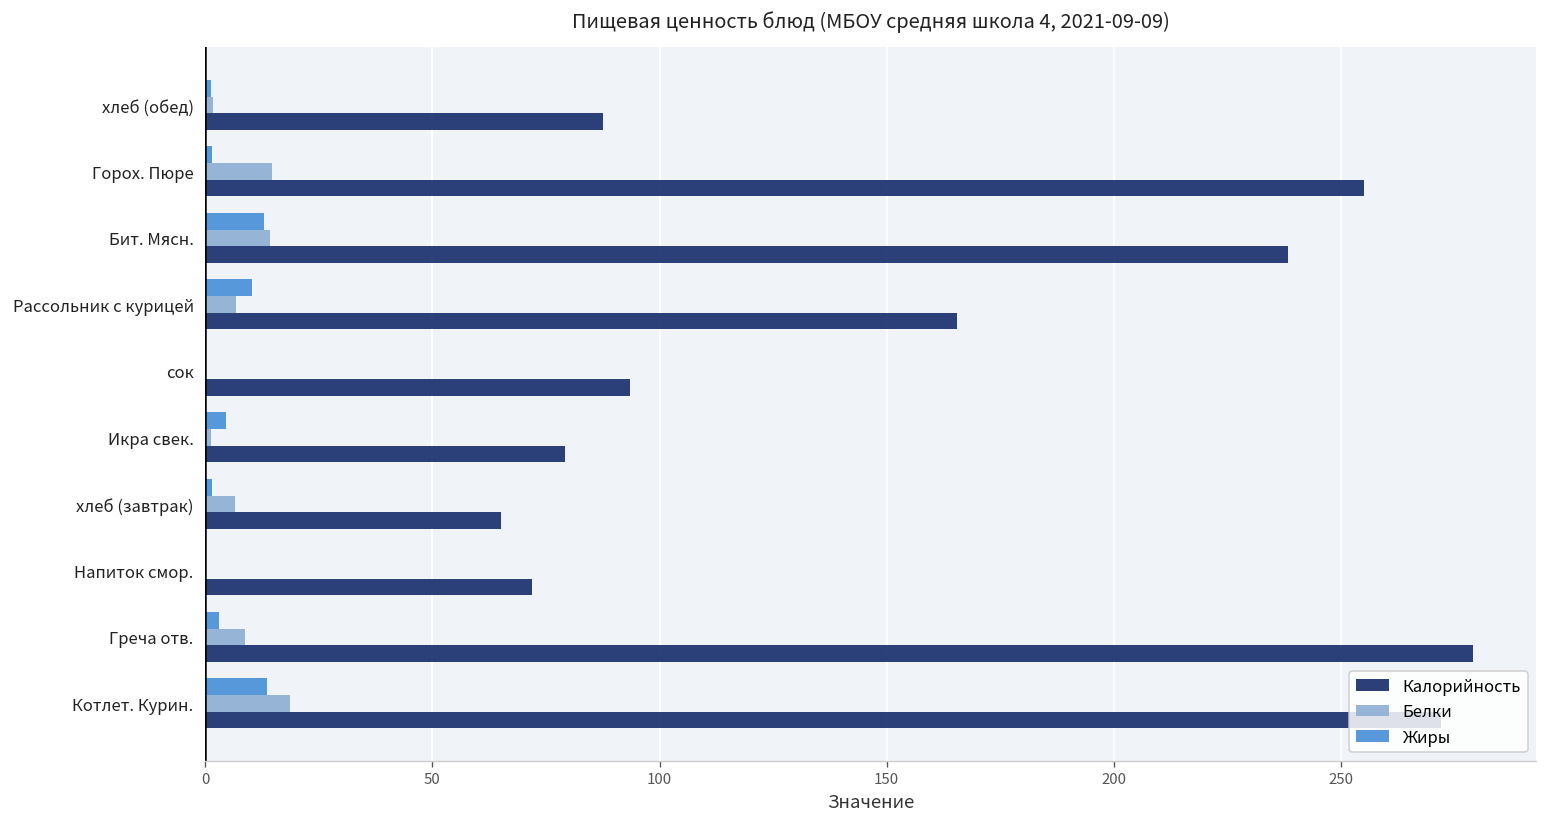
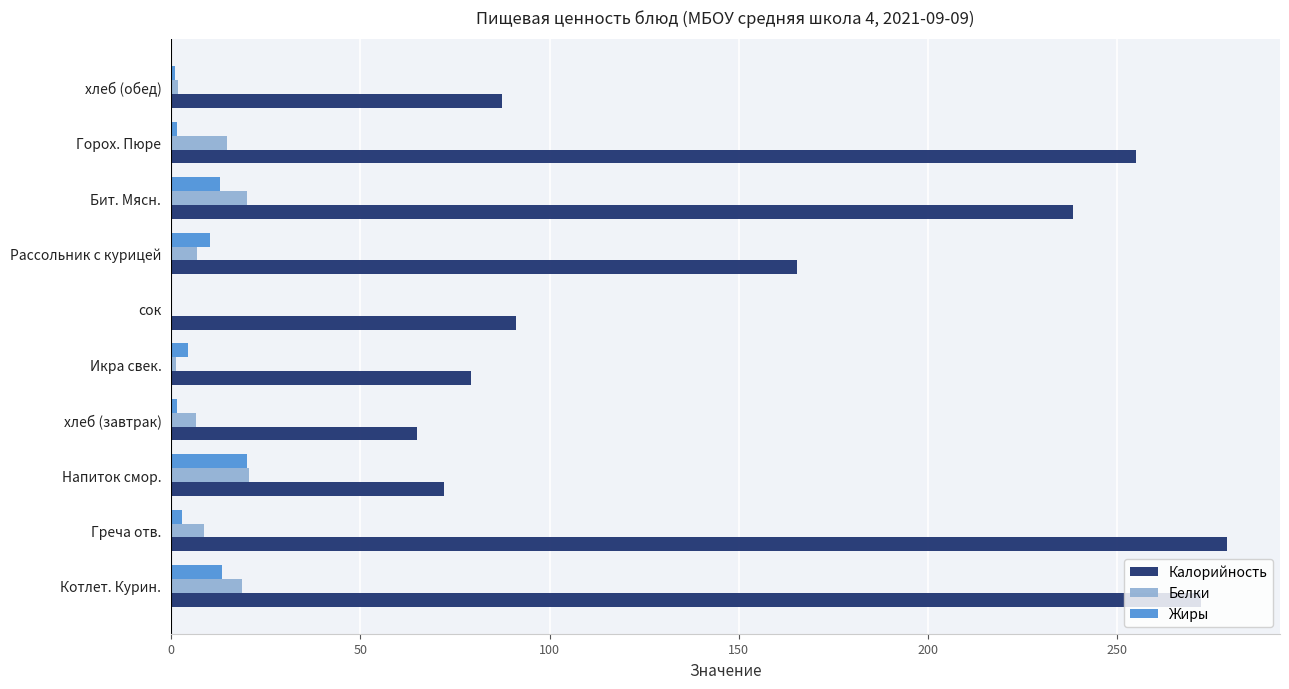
  {
    "Калорийность": {
      "хлеб (обед)": 88,
      "Горох. Пюре": 255,
      "Бит. Мясн.": 238,
      "Рассольник с курицей": 165,
-     "сок": 93,
+     "сок": 91,
      "Икра свек.": 79,
      "хлеб (завтрак)": 65,
      "Напиток смор.": 72,
      "Греча отв.": 279
    },
    "Белки": {
      "хлеб (обед)": 2,
      "Горох. Пюре": 15,
-     "Бит. Мясн.": 14,
+     "Бит. Мясн.": 20,
      "Рассольник с курицей": 7,
      "сок": 0,
      "Икра свек.": 1,
      "хлеб (завтрак)": 7,
-     "Напиток смор.": 0,
+     "Напиток смор.": 21,
      "Греча отв.": 9,
      "Котлет. Курин.": 19
    },
    "Жиры": {
      "хлеб (обед)": 1,
      "Горох. Пюре": 2,
      "Бит. Мясн.": 13,
      "Рассольник с курицей": 10,
      "сок": 0,
      "Икра свек.": 5,
      "хлеб (завтрак)": 2,
-     "Напиток смор.": 0,
+     "Напиток смор.": 20,
      "Греча отв.": 3,
      "Котлет. Курин.": 14
    }
  }
